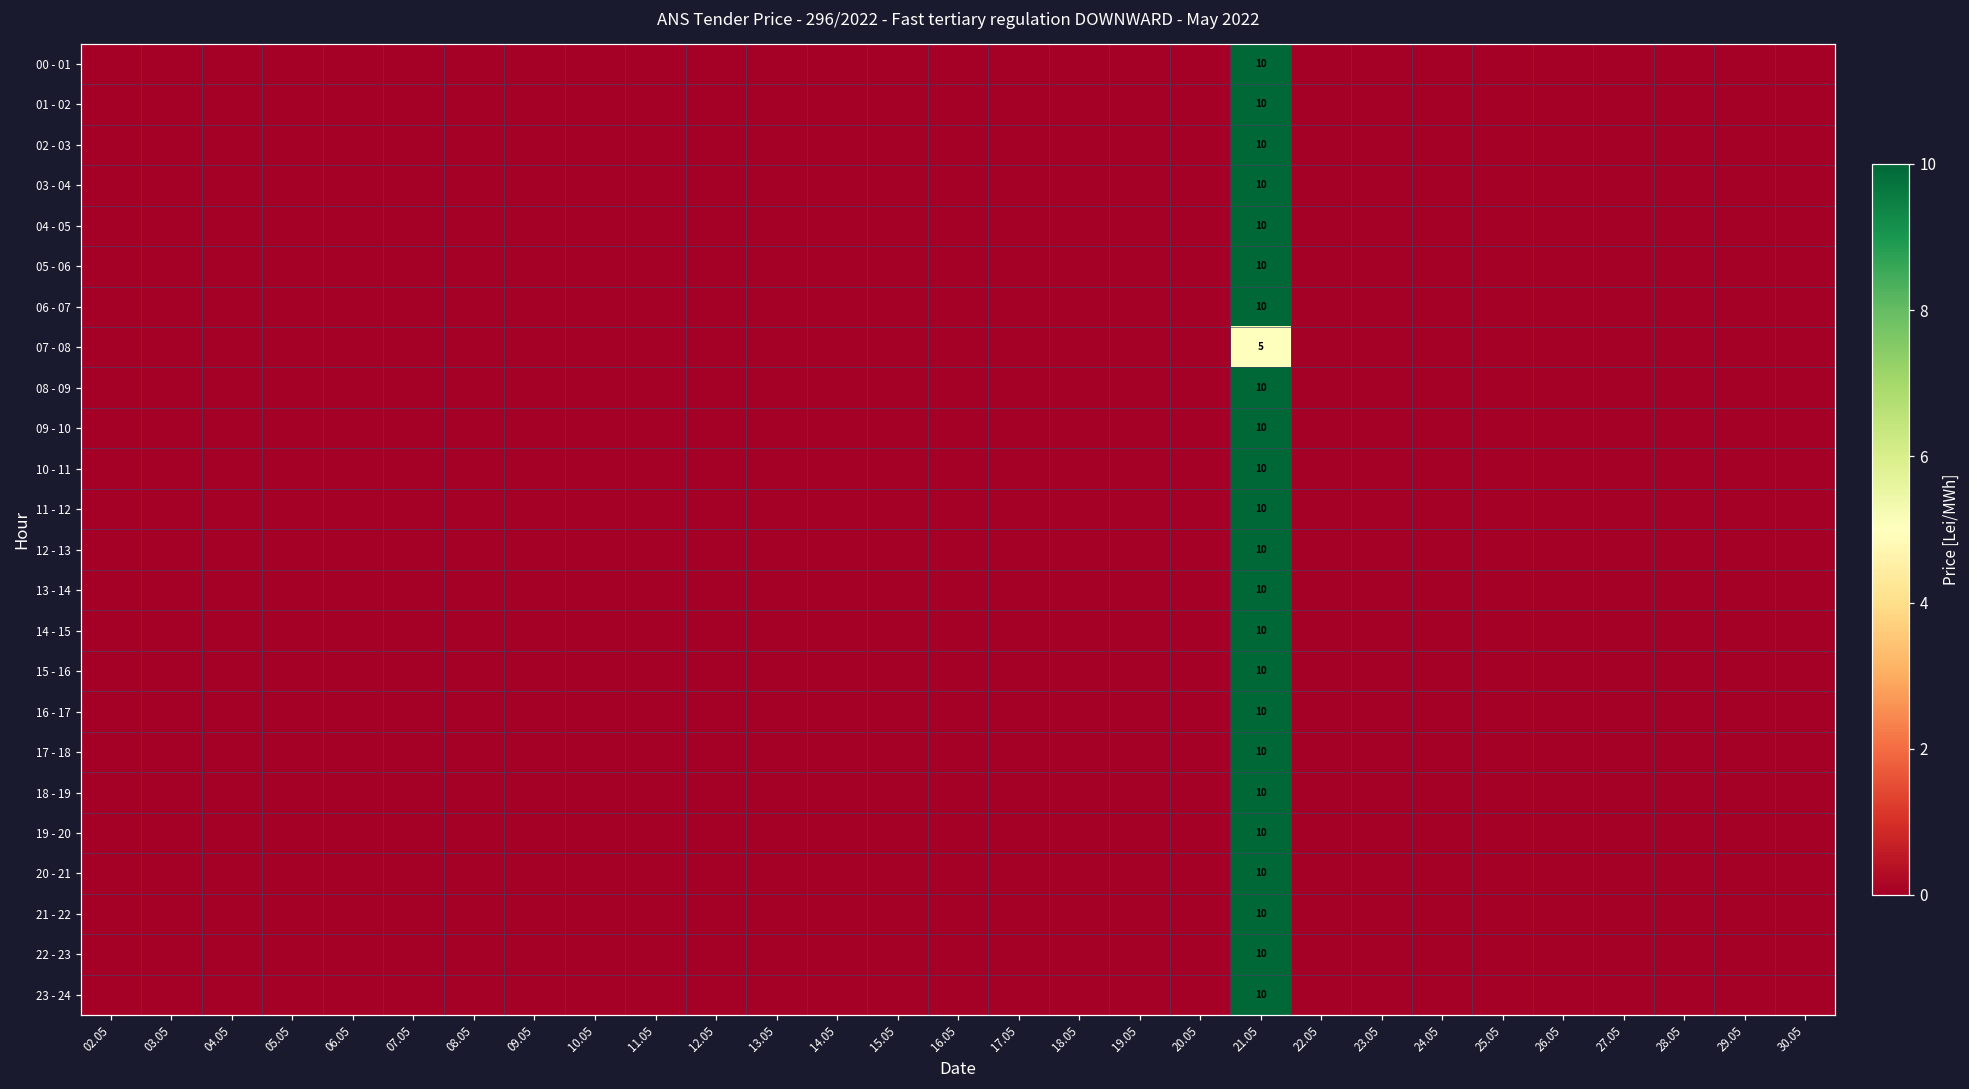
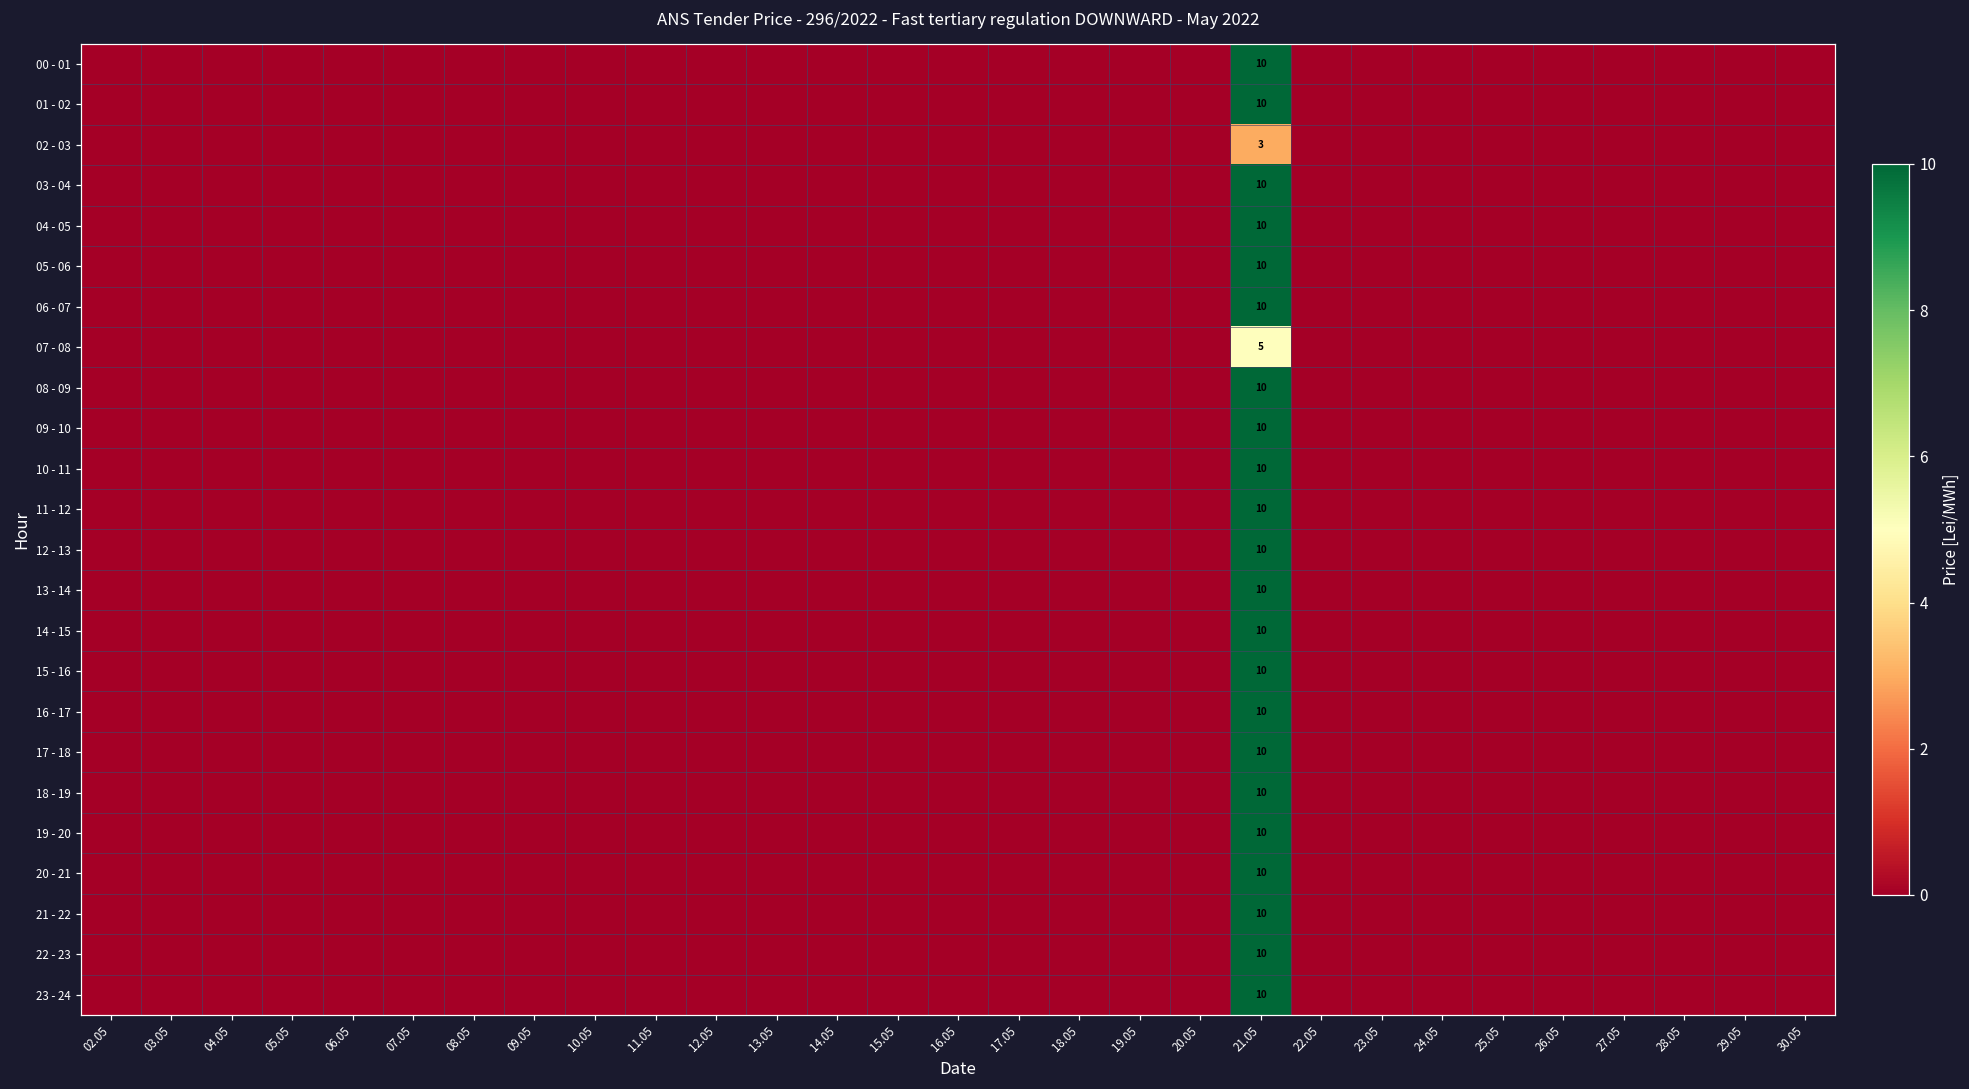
  {
    "00 - 01": {
      "21.05": 10
    },
    "01 - 02": {
      "21.05": 10
    },
    "02 - 03": {
-     "21.05": 10
+     "21.05": 3
    },
    "03 - 04": {
      "21.05": 10
    },
    "04 - 05": {
      "21.05": 10
    },
    "05 - 06": {
      "21.05": 10
    },
    "06 - 07": {
      "21.05": 10
    },
    "07 - 08": {
      "21.05": 5
    },
    "08 - 09": {
      "21.05": 10
    },
    "09 - 10": {
      "21.05": 10
    },
    "10 - 11": {
      "21.05": 10
    },
    "11 - 12": {
      "21.05": 10
    },
    "12 - 13": {
      "21.05": 10
    },
    "13 - 14": {
      "21.05": 10
    },
    "14 - 15": {
      "21.05": 10
    },
    "15 - 16": {
      "21.05": 10
    },
    "16 - 17": {
      "21.05": 10
    },
    "17 - 18": {
      "21.05": 10
    },
    "18 - 19": {
      "21.05": 10
    },
    "19 - 20": {
      "21.05": 10
    },
    "20 - 21": {
      "21.05": 10
    },
    "21 - 22": {
      "21.05": 10
    },
    "22 - 23": {
      "21.05": 10
    },
    "23 - 24": {
      "21.05": 10
    }
  }
